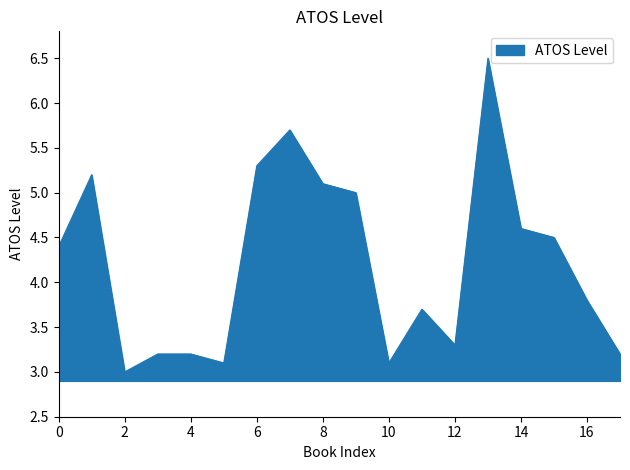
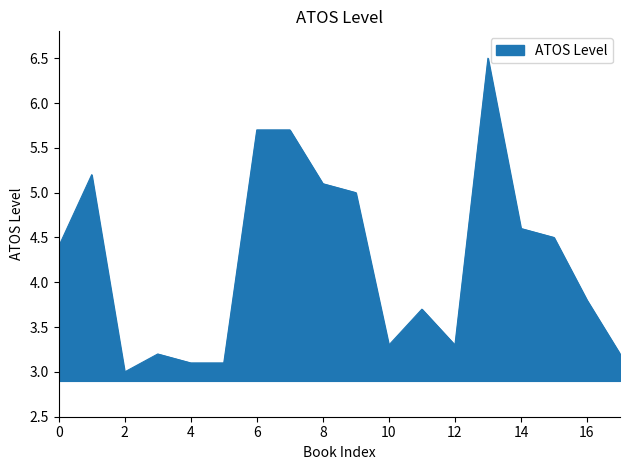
  {
    "0": 4.4,
    "2": 3.0,
-   "4": 3.2,
-   "6": 5.3,
+   "4": 3.1,
+   "6": 5.7,
    "8": 5.1,
-   "10": 3.1,
+   "10": 3.3,
    "12": 3.3,
    "14": 4.6,
    "16": 3.8
  }
